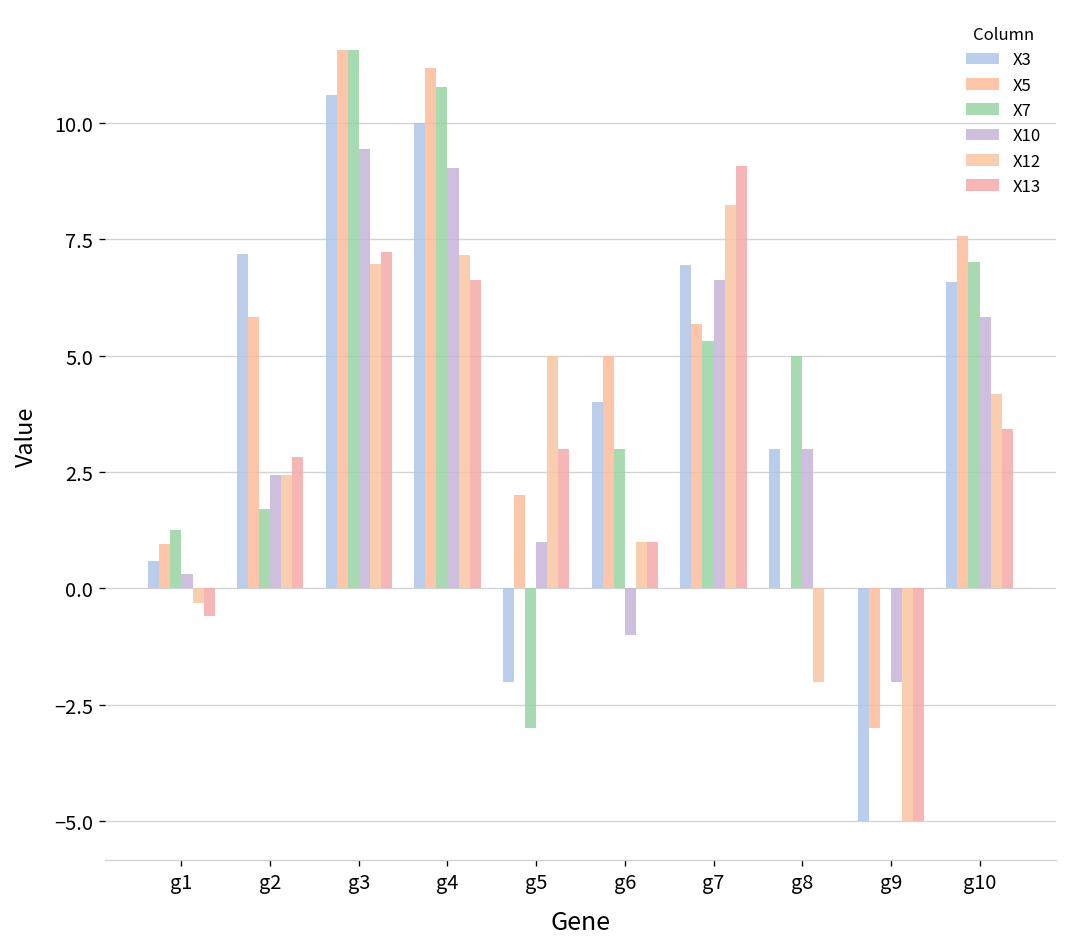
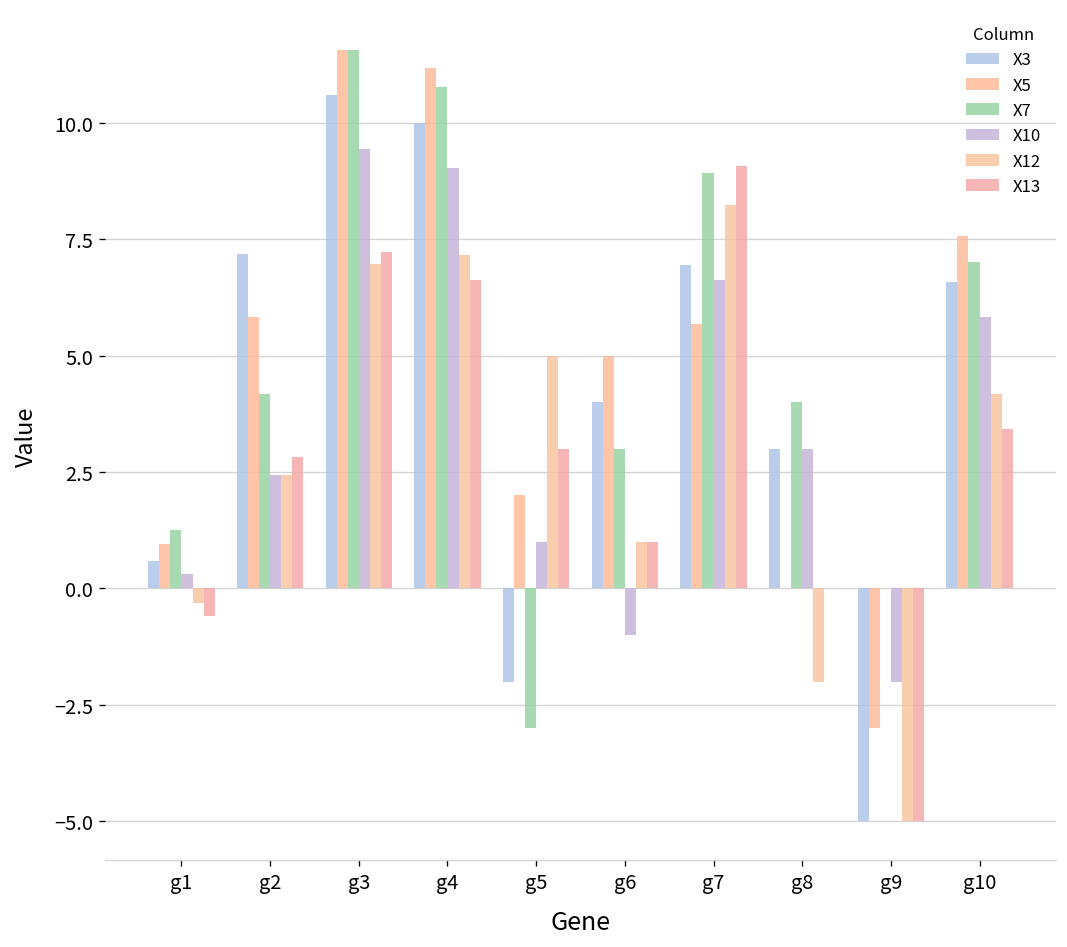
  {
    "X7": {
      "g1": 1.2,
-     "g2": 1.7,
+     "g2": 4.2,
      "g3": 11.6,
      "g4": 10.8,
      "g5": -3.0,
      "g6": 3.0,
-     "g7": 5.3,
-     "g8": 5,
+     "g7": 8.9,
+     "g8": 4,
      "g9": 0.0,
      "g10": 7.0
    }
  }
